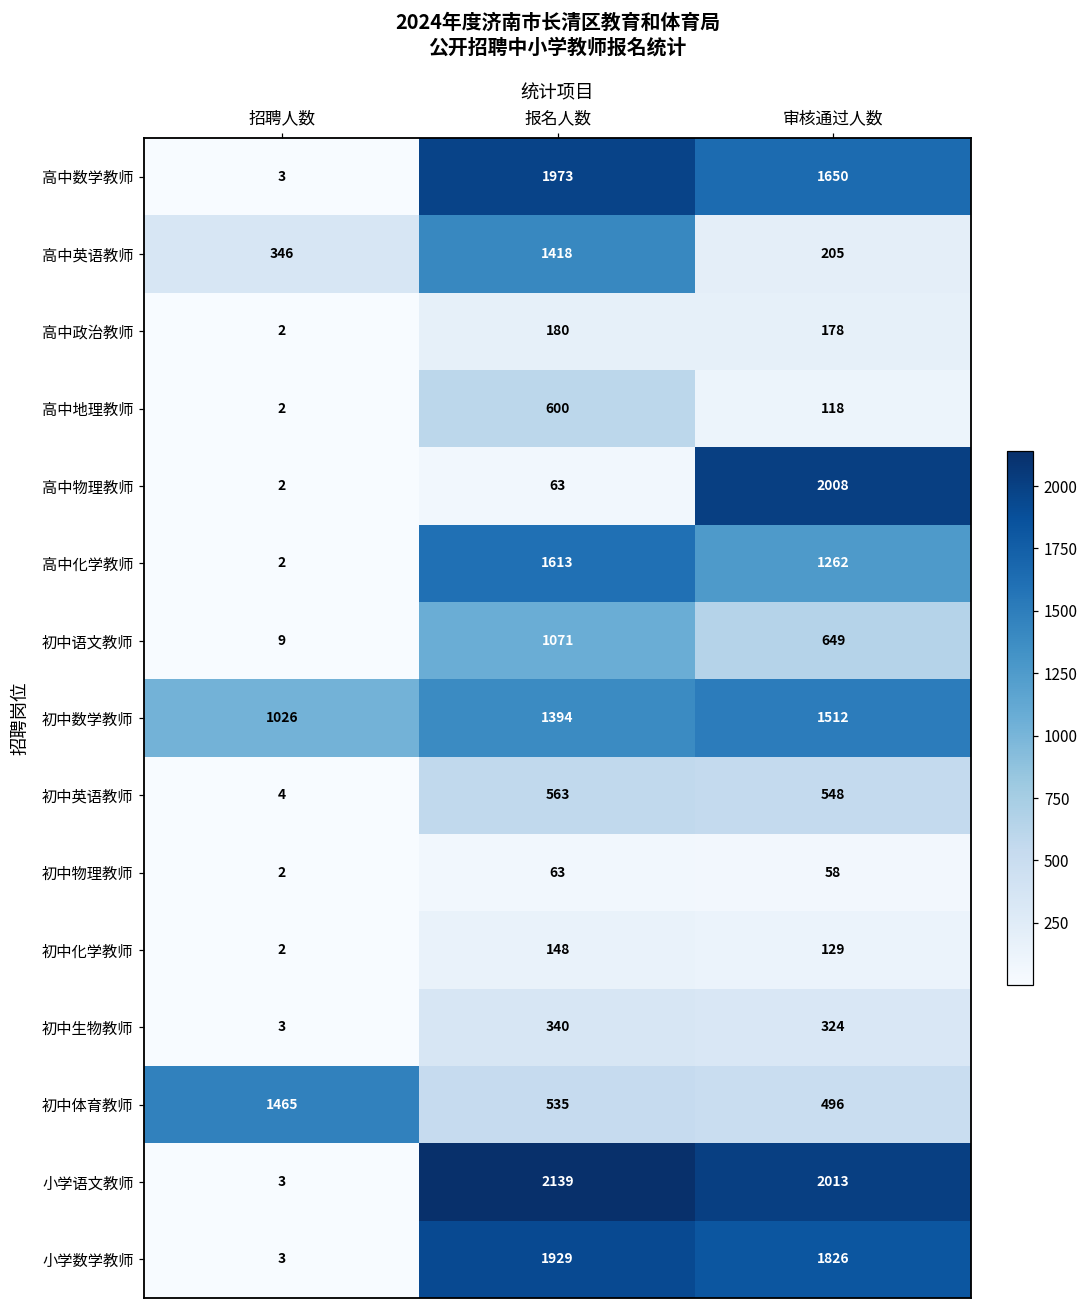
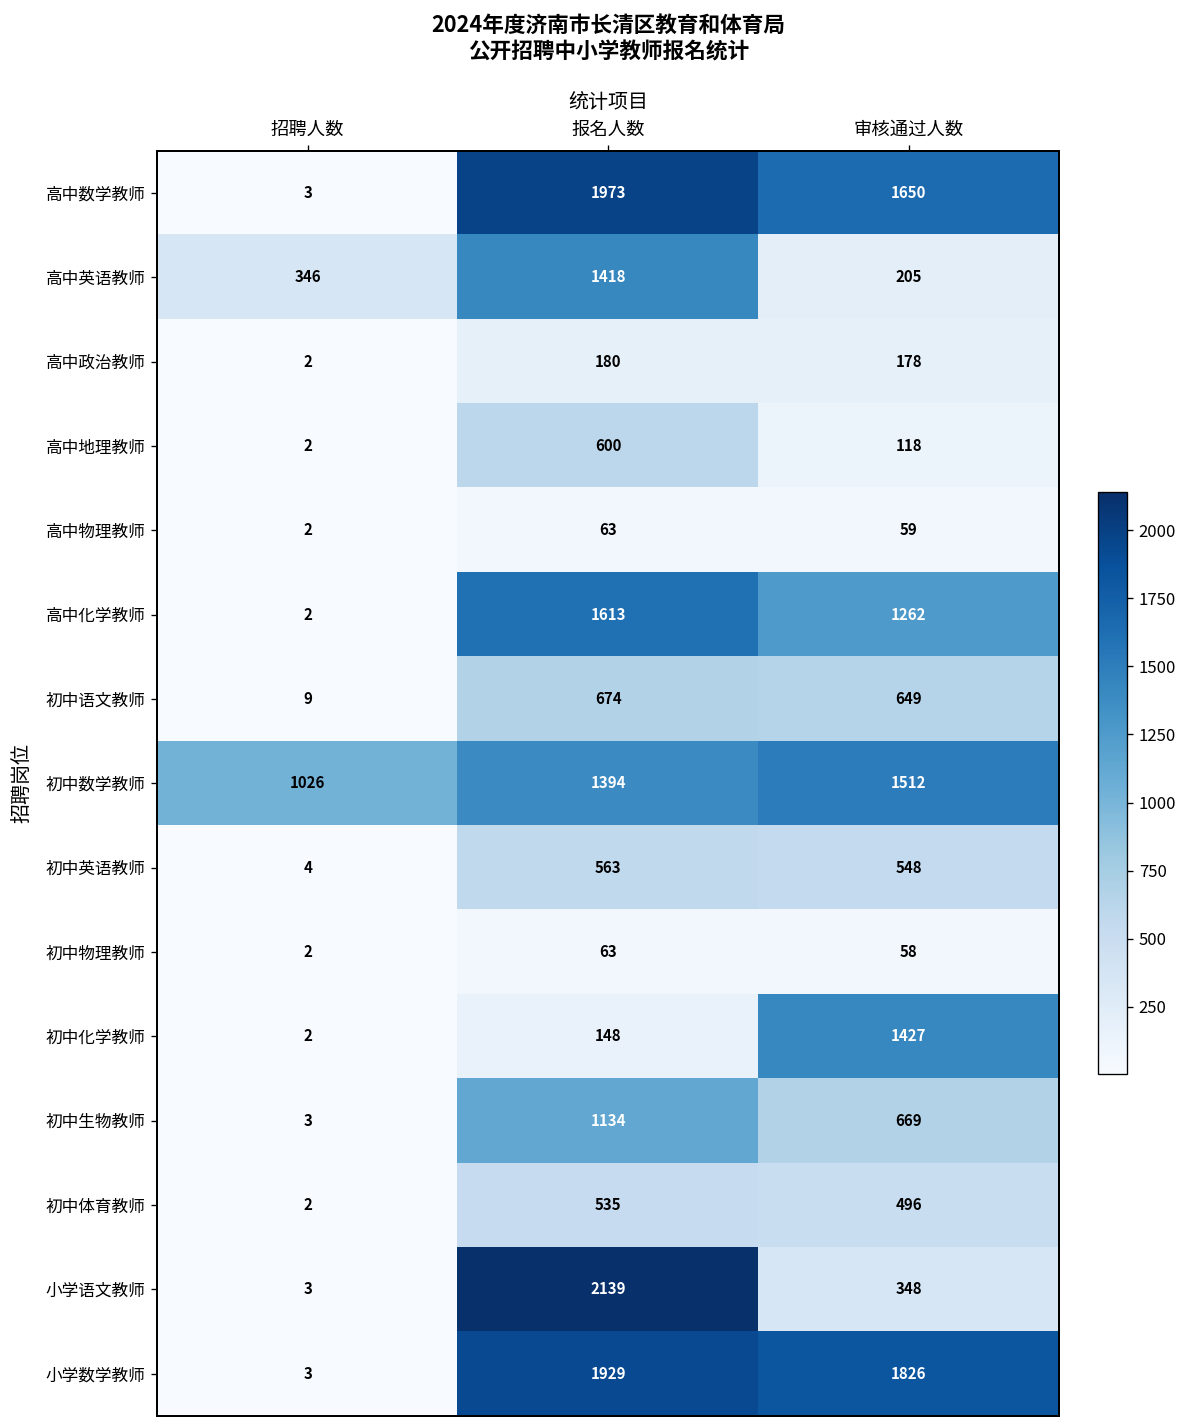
  {
    "高中数学教师": {
      "招聘人数": 3,
      "报名人数": 1973,
      "审核通过人数": 1650
    },
    "高中英语教师": {
      "招聘人数": 346,
      "报名人数": 1418,
      "审核通过人数": 205
    },
    "高中政治教师": {
      "招聘人数": 2,
      "报名人数": 180,
      "审核通过人数": 178
    },
    "高中地理教师": {
      "招聘人数": 2,
      "报名人数": 600,
      "审核通过人数": 118
    },
    "高中物理教师": {
      "招聘人数": 2,
      "报名人数": 63,
-     "审核通过人数": 2008
+     "审核通过人数": 59
    },
    "高中化学教师": {
      "招聘人数": 2,
      "报名人数": 1613,
      "审核通过人数": 1262
    },
    "初中语文教师": {
      "招聘人数": 9,
-     "报名人数": 1071,
+     "报名人数": 674,
      "审核通过人数": 649
    },
    "初中数学教师": {
      "招聘人数": 1026,
      "报名人数": 1394,
      "审核通过人数": 1512
    },
    "初中英语教师": {
      "招聘人数": 4,
      "报名人数": 563,
      "审核通过人数": 548
    },
    "初中物理教师": {
      "招聘人数": 2,
      "报名人数": 63,
      "审核通过人数": 58
    },
    "初中化学教师": {
      "招聘人数": 2,
      "报名人数": 148,
-     "审核通过人数": 129
+     "审核通过人数": 1427
    },
    "初中生物教师": {
      "招聘人数": 3,
-     "报名人数": 340,
-     "审核通过人数": 324
+     "报名人数": 1134,
+     "审核通过人数": 669
    },
    "初中体育教师": {
-     "招聘人数": 1465,
+     "招聘人数": 2,
      "报名人数": 535,
      "审核通过人数": 496
    },
    "小学语文教师": {
      "招聘人数": 3,
      "报名人数": 2139,
-     "审核通过人数": 2013
+     "审核通过人数": 348
    },
    "小学数学教师": {
      "招聘人数": 3,
      "报名人数": 1929,
      "审核通过人数": 1826
    }
  }
